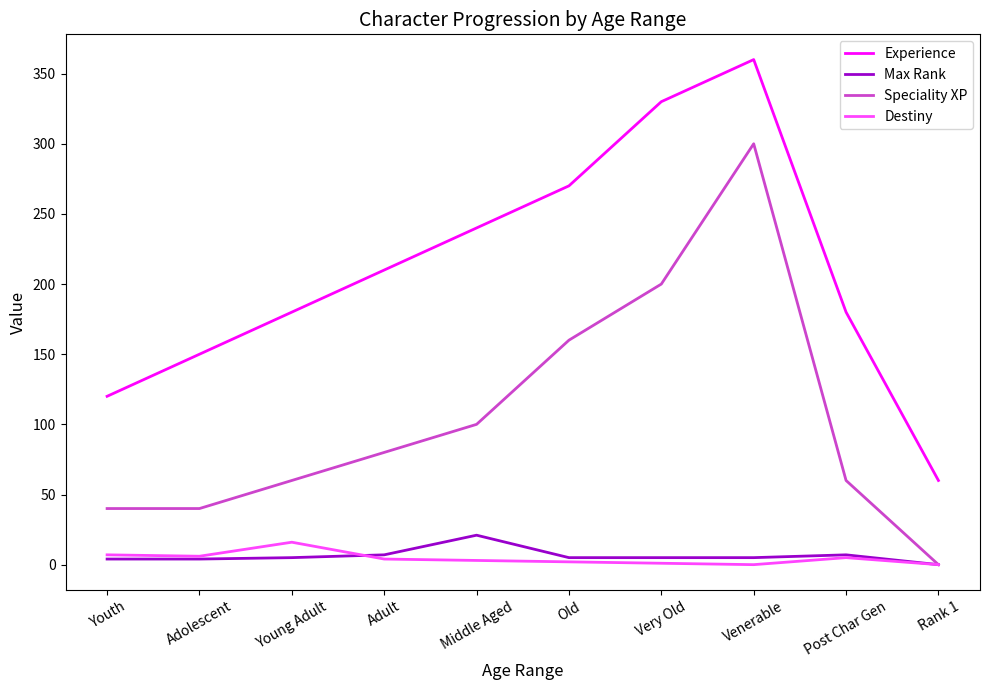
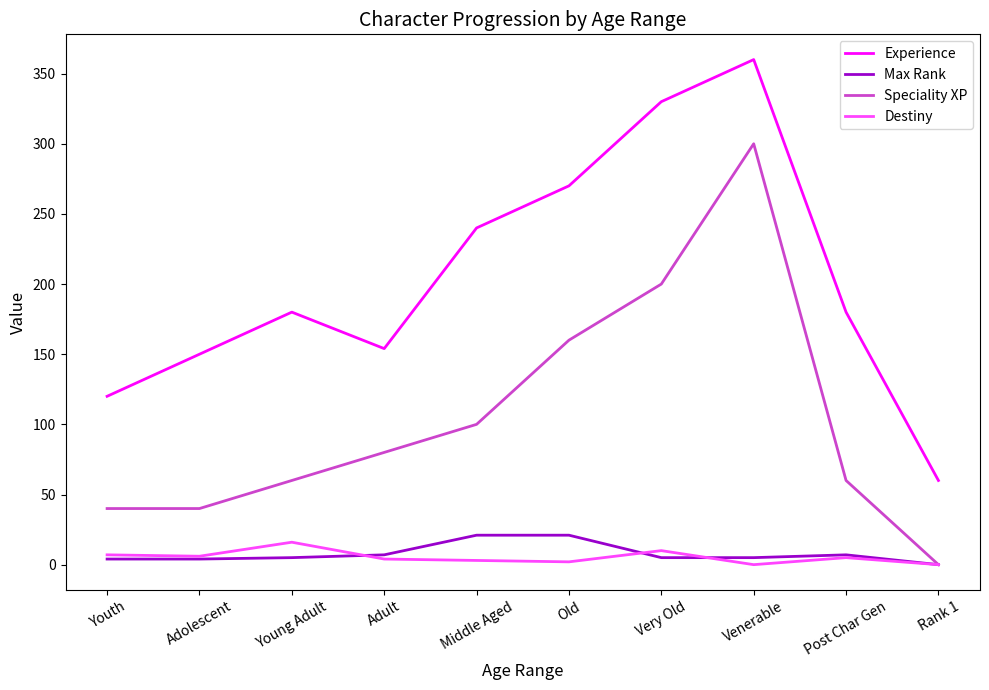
  {
    "Experience": {
      "Youth": 120,
      "Adolescent": 150,
      "Young Adult": 180,
-     "Adult": 210,
+     "Adult": 154,
      "Middle Aged": 240,
      "Old": 270,
      "Very Old": 330,
      "Venerable": 360,
      "Post Char Gen": 180,
      "Rank 1": 60
    },
    "Max Rank": {
      "Youth": 4,
      "Adolescent": 4,
      "Young Adult": 5,
      "Adult": 7,
      "Middle Aged": 21,
-     "Old": 5,
+     "Old": 21,
      "Very Old": 5,
      "Venerable": 5,
      "Post Char Gen": 7
    },
    "Speciality XP": {
      "Youth": 40,
      "Adolescent": 40,
      "Young Adult": 60,
      "Adult": 80,
      "Middle Aged": 100,
      "Old": 160,
      "Very Old": 200,
      "Venerable": 300,
      "Post Char Gen": 60
    },
    "Destiny": {
      "Youth": 7,
      "Adolescent": 6,
      "Young Adult": 16,
      "Adult": 4,
      "Middle Aged": 3,
      "Old": 2,
-     "Very Old": 1,
+     "Very Old": 10,
      "Venerable": 0,
      "Post Char Gen": 5
    }
  }
